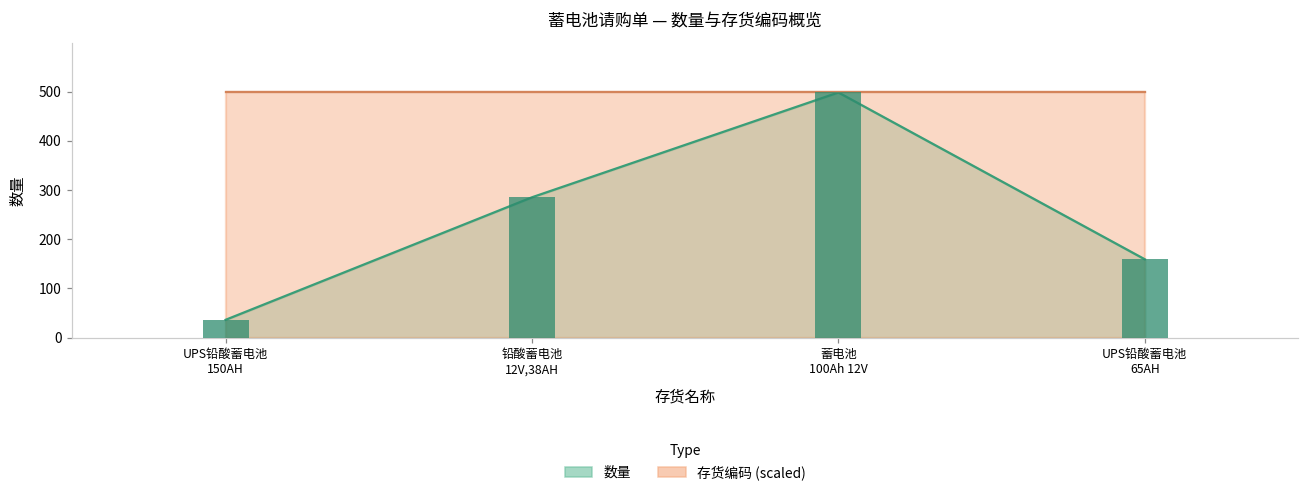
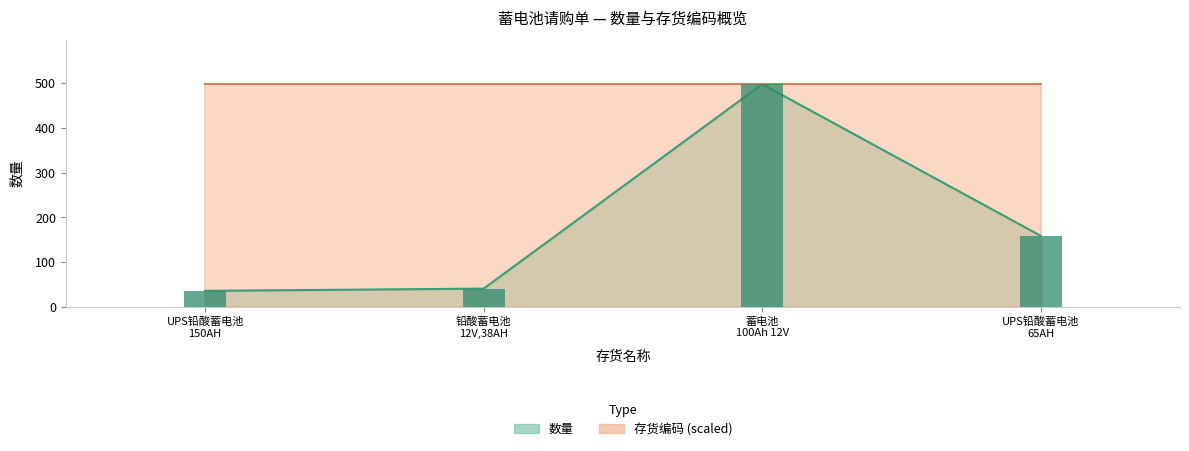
  {
    "数量": {
      "UPS铅酸蓄电池 150AH": 40,
-     "铅酸蓄电池 12V,38AH": 290,
+     "铅酸蓄电池 12V,38AH": 40,
      "蓄电池 100Ah 12V": 500,
      "UPS铅酸蓄电池 65AH": 160
    },
    "存货编码 (scaled)": {
      "UPS铅酸蓄电池 150AH": 500,
      "铅酸蓄电池 12V,38AH": 500,
      "UPS铅酸蓄电池 65AH": 500
    }
  }
